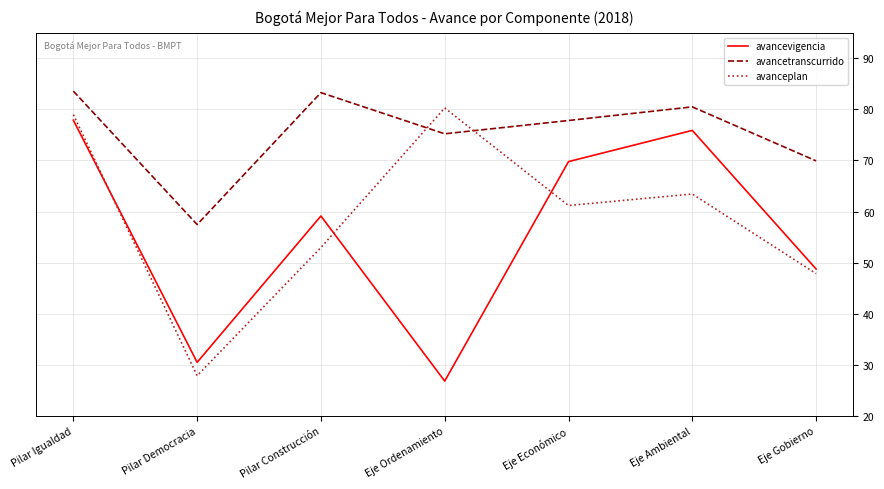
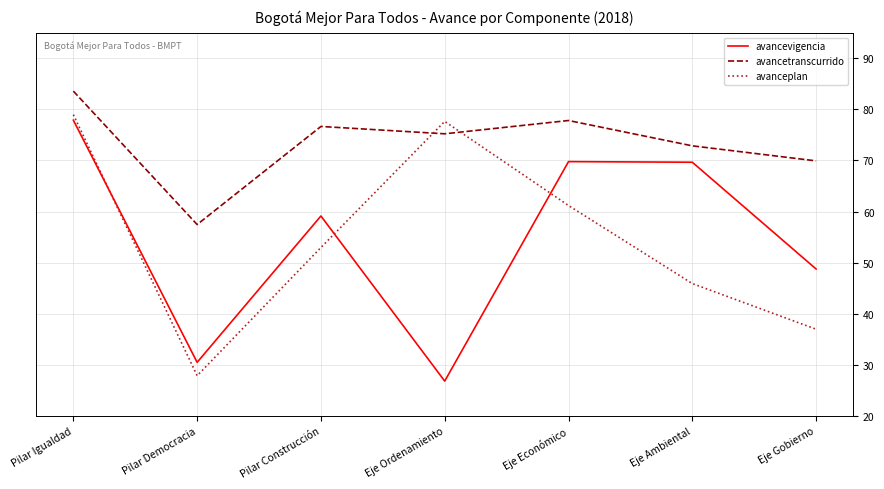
  {
    "avancevigencia": {
      "Pilar Igualdad": 78,
      "Pilar Democracia": 31,
      "Pilar Construcción": 59,
      "Eje Ordenamiento": 27,
      "Eje Económico": 70,
-     "Eje Ambiental": 76,
+     "Eje Ambiental": 70,
      "Eje Gobierno": 49
    },
    "avancetranscurrido": {
      "Pilar Igualdad": 84,
      "Pilar Democracia": 57,
-     "Pilar Construcción": 83,
+     "Pilar Construcción": 77,
      "Eje Ordenamiento": 75,
      "Eje Económico": 78,
-     "Eje Ambiental": 80,
+     "Eje Ambiental": 73,
      "Eje Gobierno": 70
    },
    "avanceplan": {
      "Pilar Igualdad": 79,
      "Pilar Democracia": 28,
      "Pilar Construcción": 53,
-     "Eje Ordenamiento": 80,
+     "Eje Ordenamiento": 78,
      "Eje Económico": 61,
-     "Eje Ambiental": 63,
-     "Eje Gobierno": 48
+     "Eje Ambiental": 46,
+     "Eje Gobierno": 37
    }
  }
